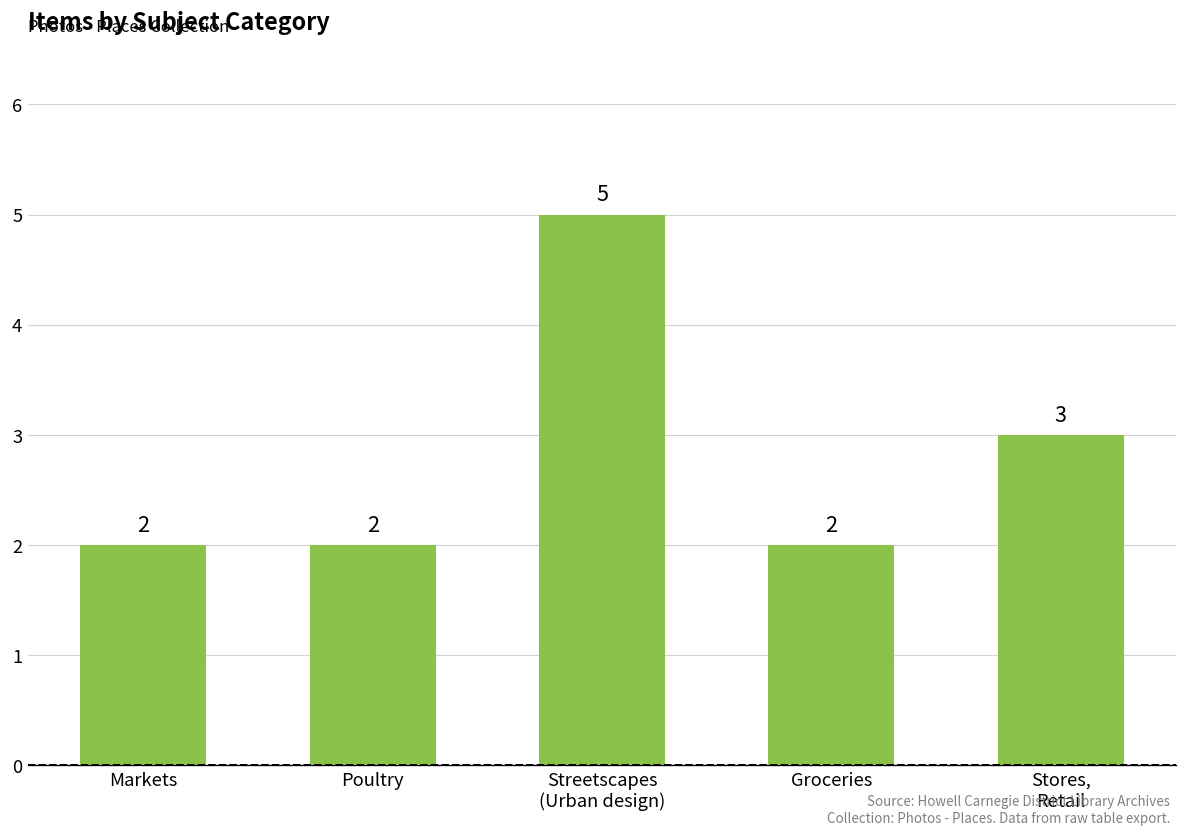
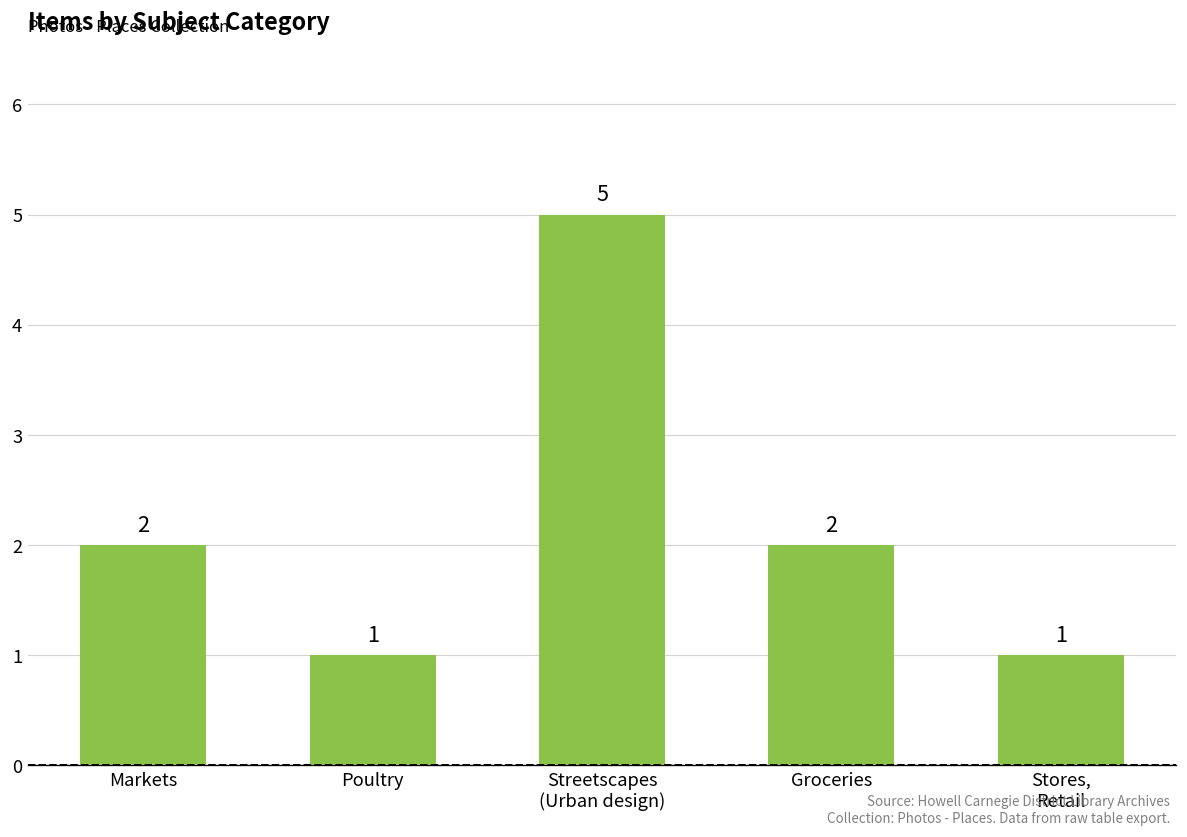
  {
    "Markets": 2,
-   "Poultry": 2,
+   "Poultry": 1,
    "Streetscapes (Urban design)": 5,
    "Groceries": 2,
-   "Stores, Retail": 3
+   "Stores, Retail": 1
  }
